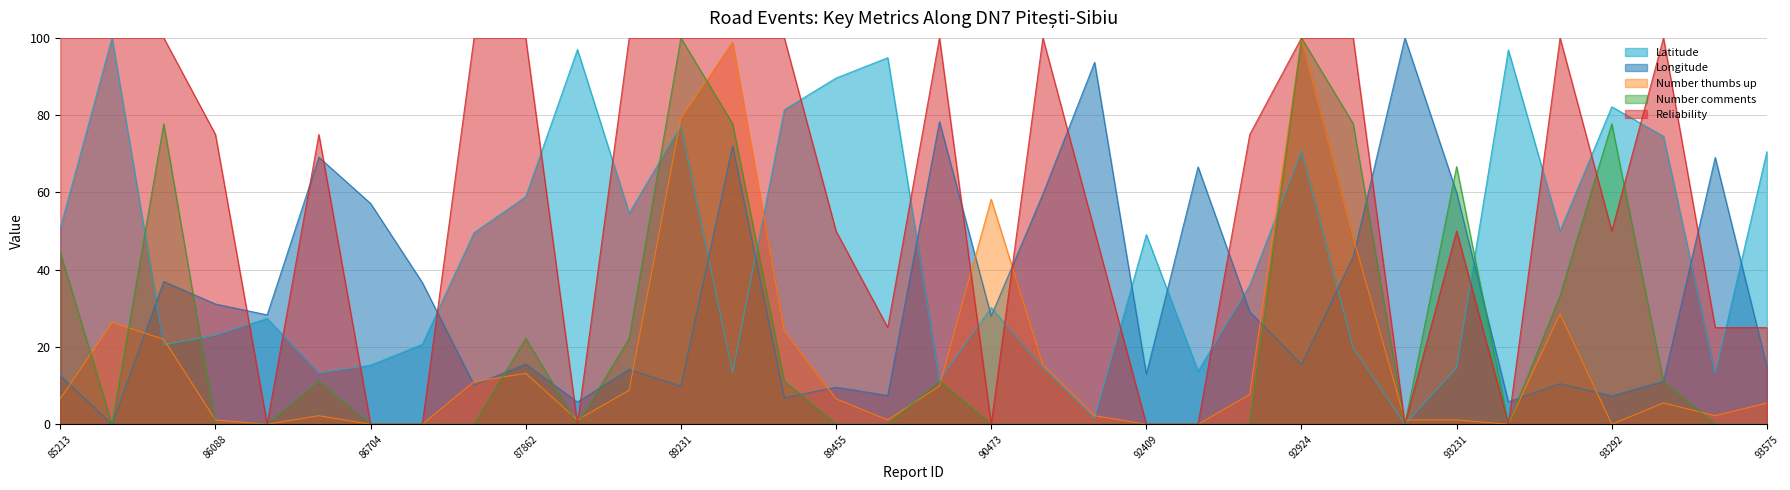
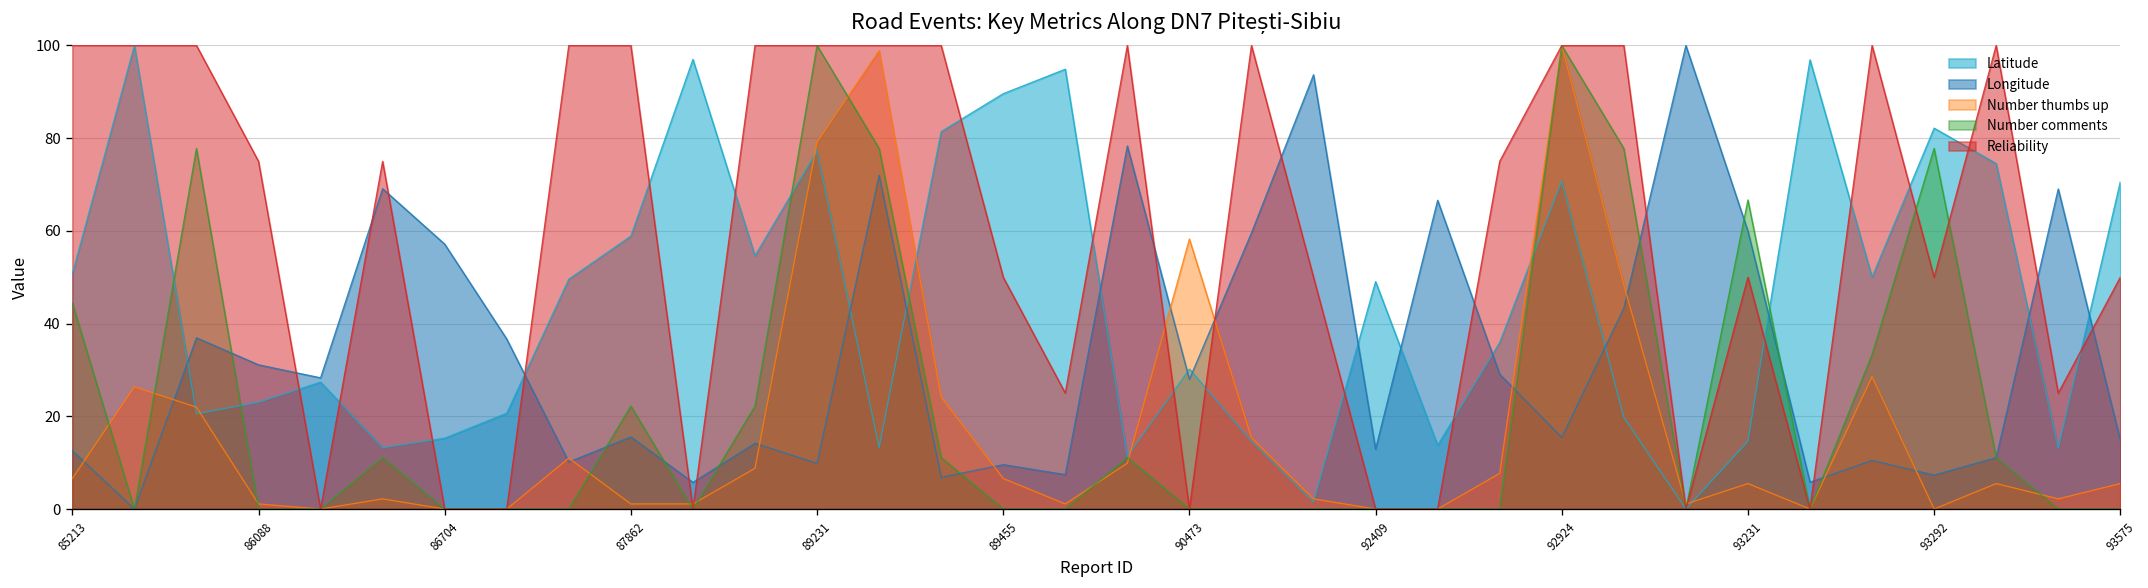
  {
    "Number thumbs up": {
      "85213": 7,
      "86088": 1,
-     "87862": 13,
+     "87862": 1,
      "89231": 79,
      "89455": 7,
      "90473": 58,
-     "93231": 1,
+     "93231": 5,
      "93292": 0,
      "93575": 5
    },
    "Number comments": {
      "85213": 44,
      "86088": 0,
      "87862": 22,
      "89455": 0,
      "93231": 67,
      "93292": 78,
      "93575": 0
    },
    "Reliability": {
      "85213": 100,
      "86088": 75,
      "87862": 100,
      "89455": 50,
      "93231": 50,
      "93292": 50,
-     "93575": 25
+     "93575": 50
    }
  }
